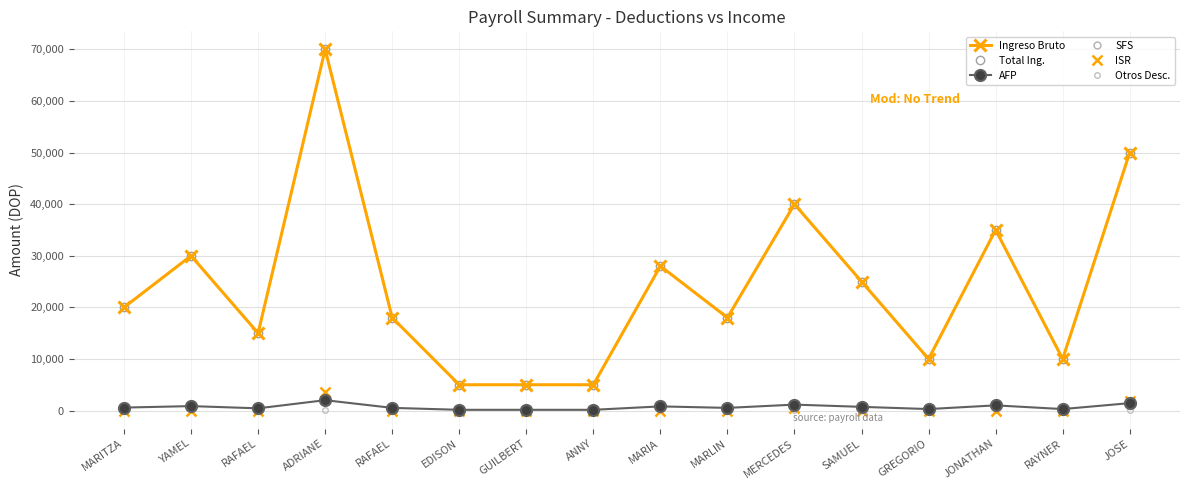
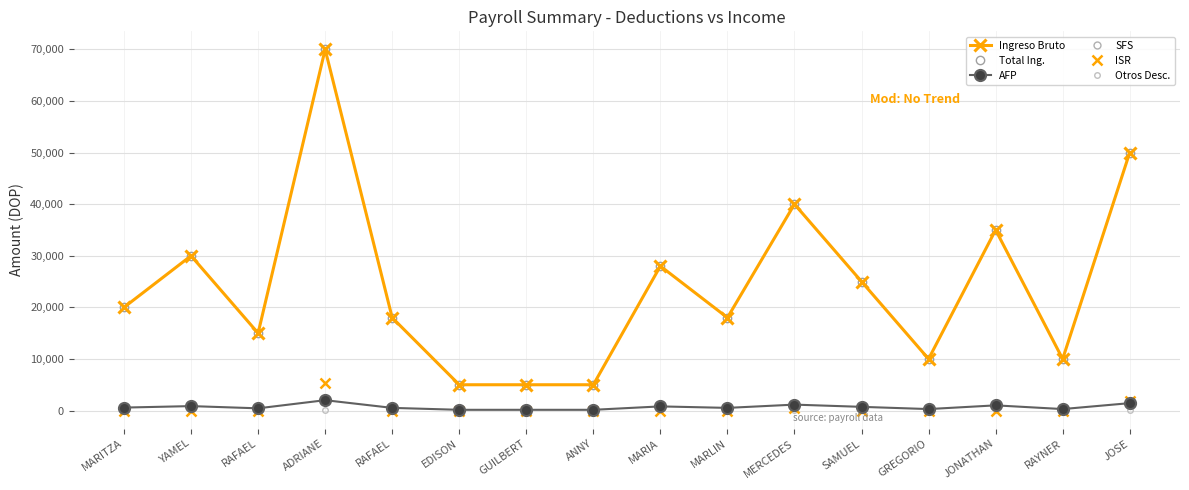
  {
    "ISR": {
-     "ADRIANE": "4,000"
+     "ADRIANE": "5,000"
    }
  }
